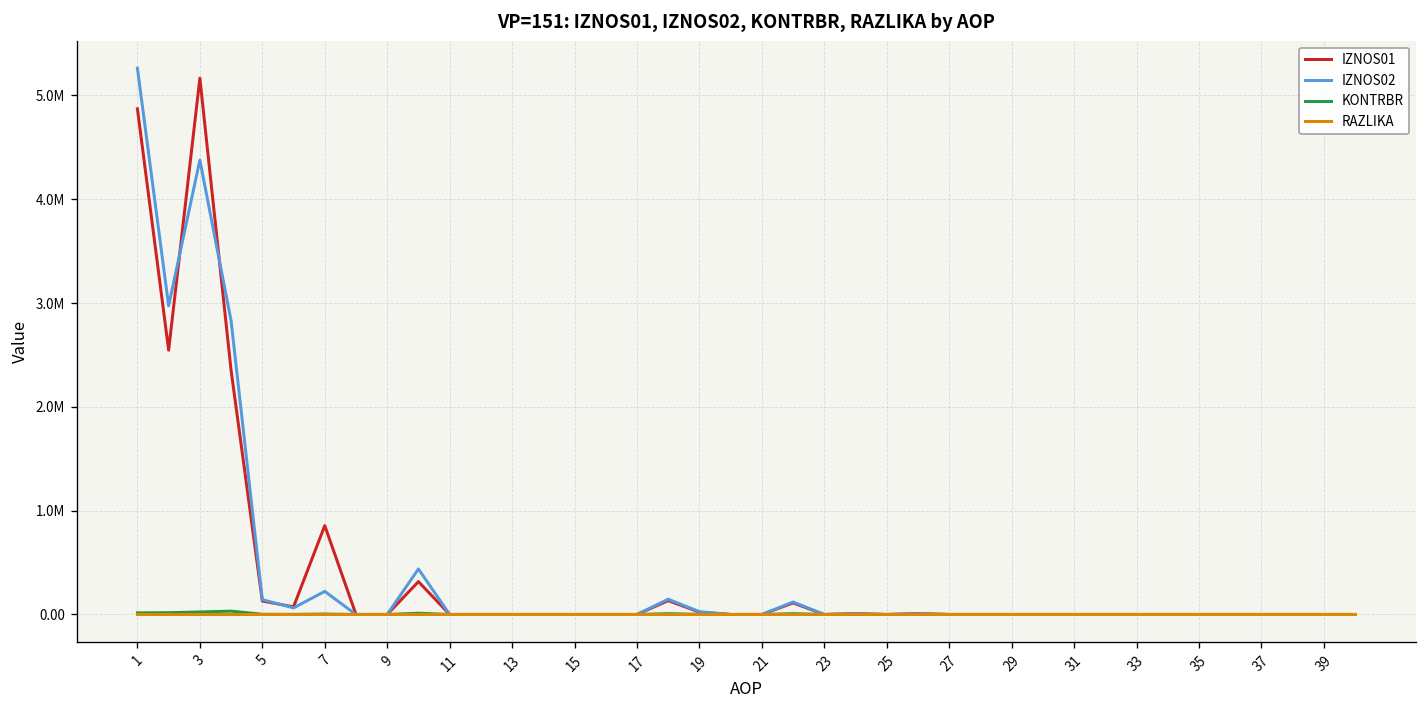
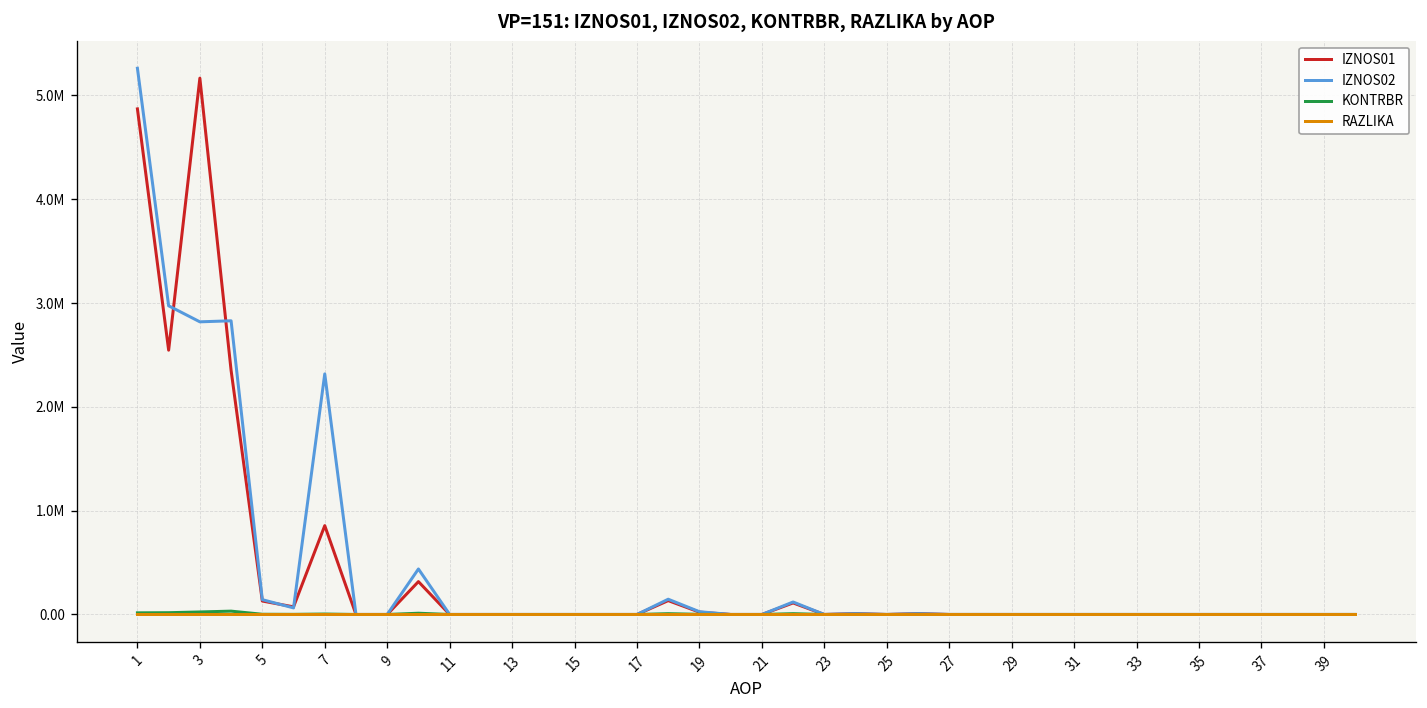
  {
    "IZNOS01": {
      "1": 4900000,
      "3": 5200000,
      "7": 900000
    },
    "IZNOS02": {
      "1": 5300000,
-     "3": 4400000,
-     "7": 200000
+     "3": 2800000,
+     "7": 2300000
    }
  }
